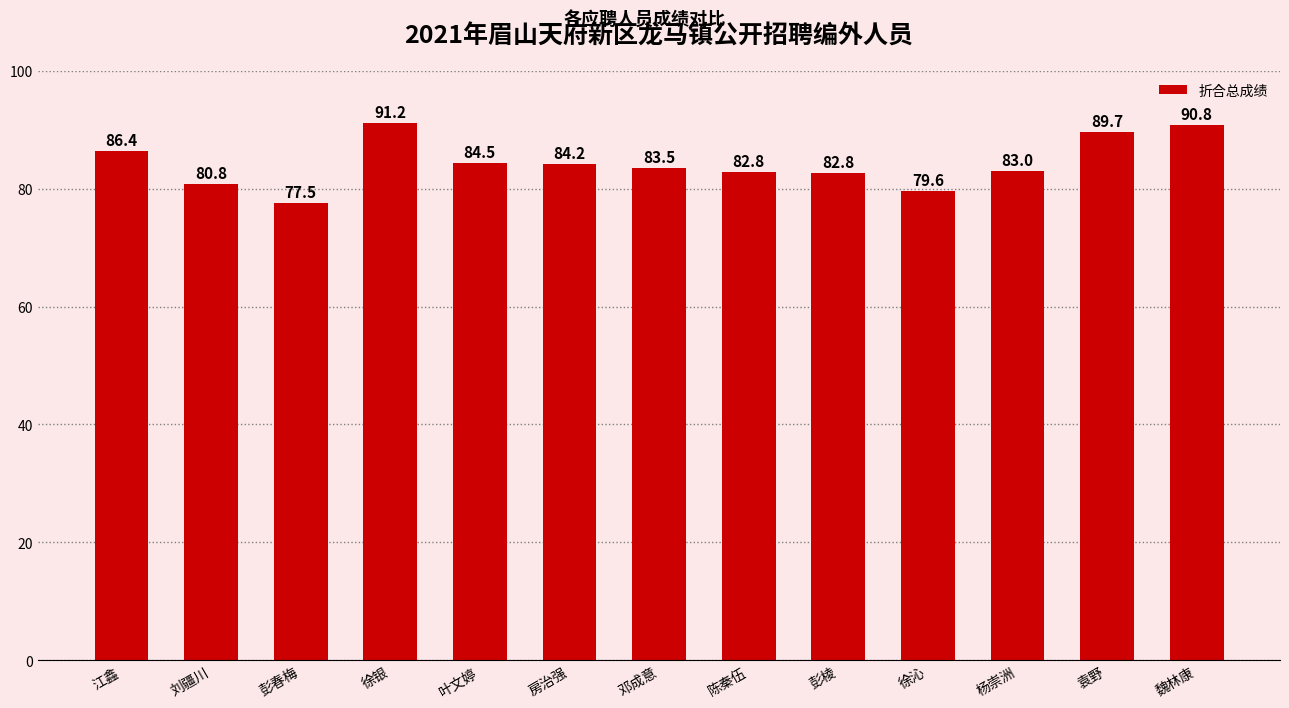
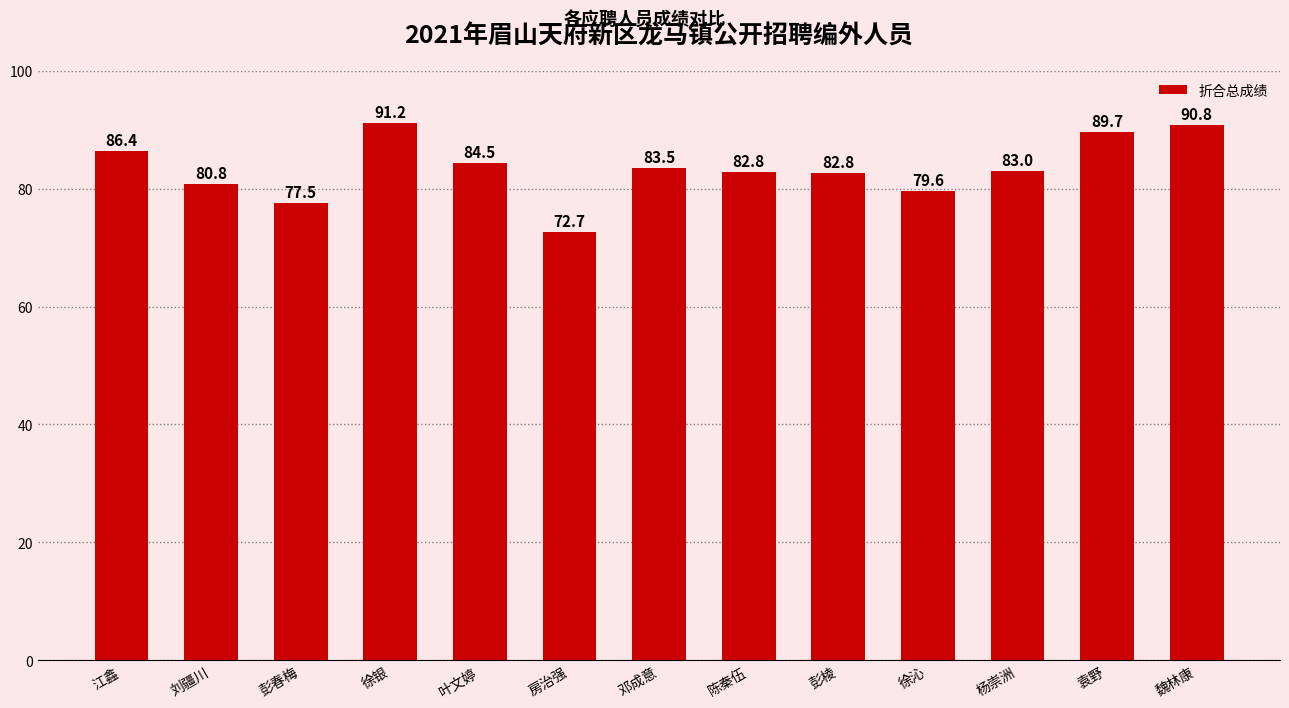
  {
    "江鑫": 86.4,
    "刘疆川": 80.8,
    "彭春梅": 77.5,
    "徐银": 91.2,
    "叶文婷": 84.5,
-   "房治强": 84.2,
+   "房治强": 72.7,
    "邓成意": 83.5,
    "陈秦伍": 82.8,
    "彭棱": 82.8,
    "徐沁": 79.6,
    "杨崇洲": 83.0,
    "袁野": 89.7,
    "魏林康": 90.8
  }
